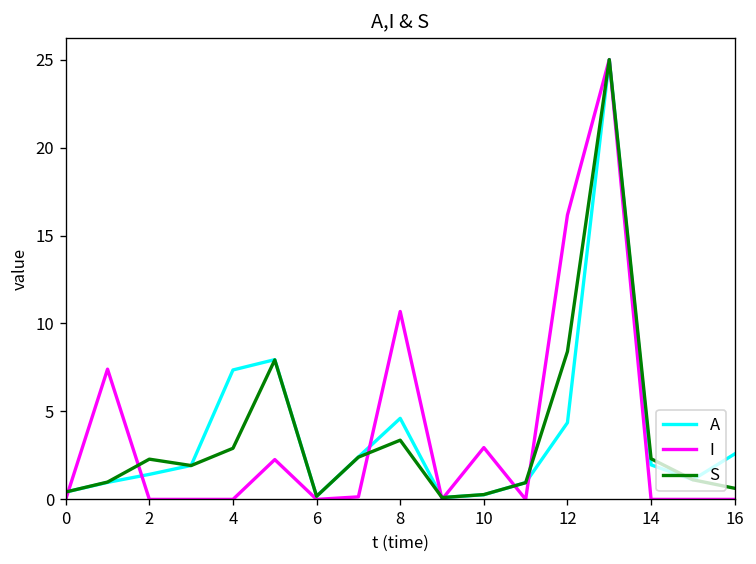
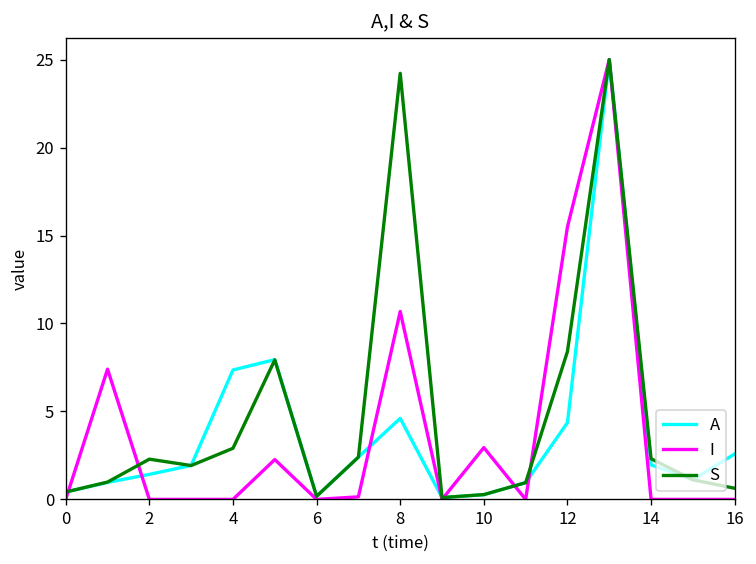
  {
    "A": {
      "2": 1.4,
      "4": 7.4,
      "8": 4.6,
      "12": 4.4,
      "14": 2.0,
      "16": 2.6
    },
    "I": {
      "0": 0.0,
      "2": 0.0,
      "4": 0.0,
      "6": 0.0,
      "8": 10.7,
      "10": 2.9,
-     "12": 16.2,
+     "12": 15.5,
      "14": 0.0,
      "16": 0.0
    },
    "S": {
      "2": 2.3,
      "4": 2.9,
-     "8": 3.4,
+     "8": 24.2,
      "12": 8.4,
      "14": 2.3,
      "16": 0.6
    }
  }
